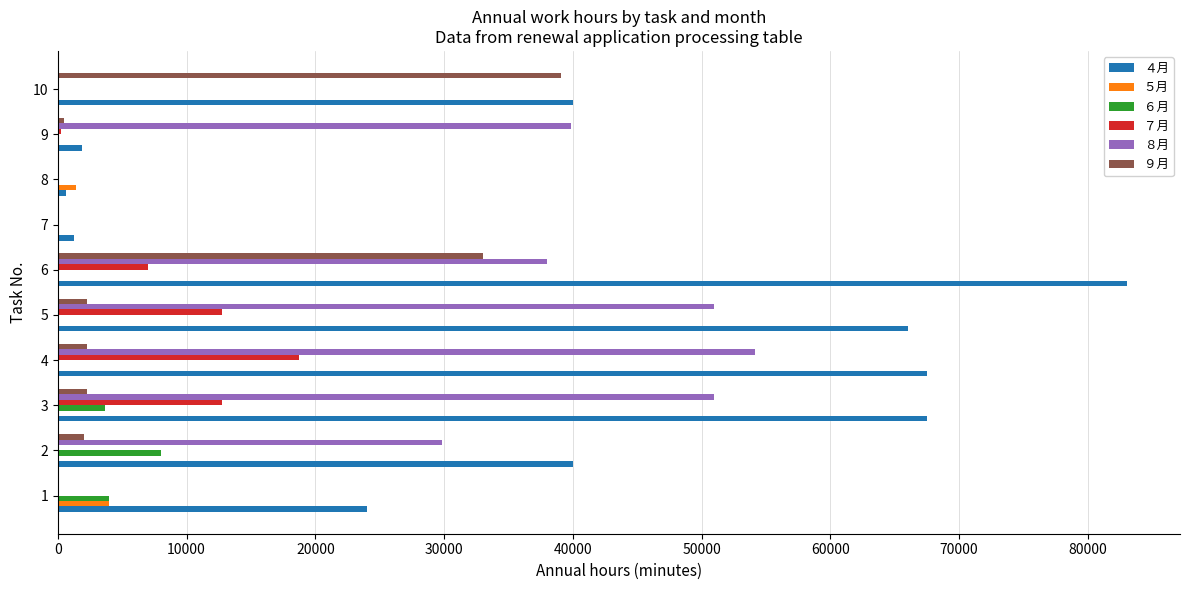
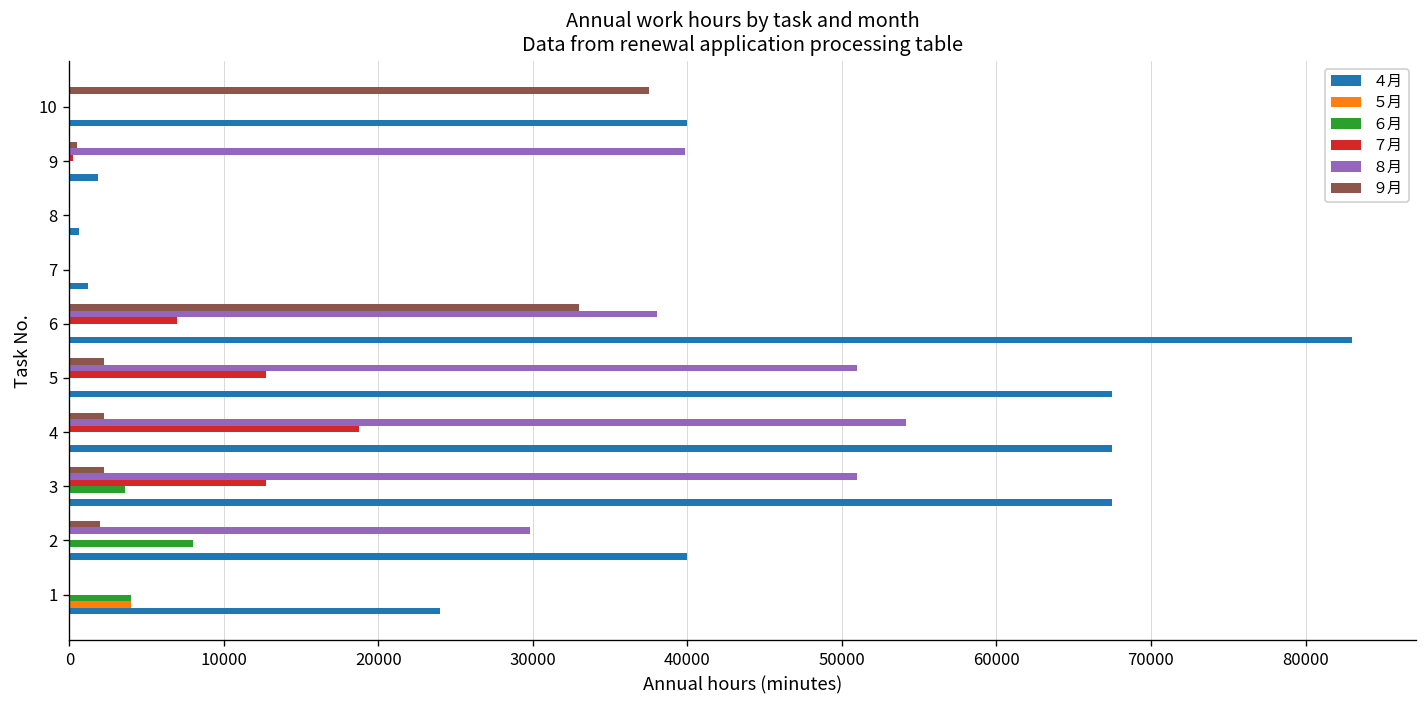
  {
    "４月": {
      "10": 40000,
      "9": 1900,
      "8": 600,
      "7": 1200,
      "6": 83000,
-     "5": 66000,
+     "5": 67500,
      "4": 67500,
      "3": 67500,
      "2": 40000,
      "1": 24000
    },
    "５月": {
      "10": 0,
      "9": 0,
-     "8": 1400,
+     "8": 0,
      "7": 0,
      "6": 0,
      "5": 0,
      "4": 0,
      "3": 0,
      "2": 0,
      "1": 4000
    },
    "６月": {
      "10": 0,
      "9": 0,
      "8": 0,
      "7": 0,
      "6": 0,
      "5": 0,
      "4": 0,
      "3": 3600,
      "2": 8000,
      "1": 4000
    },
    "７月": {
      "10": 0,
      "9": 200,
      "8": 0,
      "7": 0,
      "6": 7000,
      "5": 12800,
      "4": 18800,
      "3": 12800,
      "2": 0,
      "1": 0
    },
    "８月": {
      "10": 0,
      "9": 39900,
      "8": 0,
      "7": 0,
      "6": 38000,
      "5": 51000,
      "4": 54100,
      "3": 51000,
      "2": 29800,
      "1": 0
    },
    "９月": {
-     "10": 39100,
+     "10": 37500,
      "9": 500,
      "8": 0,
      "7": 0,
      "6": 33000,
      "5": 2300,
      "4": 2300,
      "3": 2300,
      "2": 2000,
      "1": 0
    }
  }
